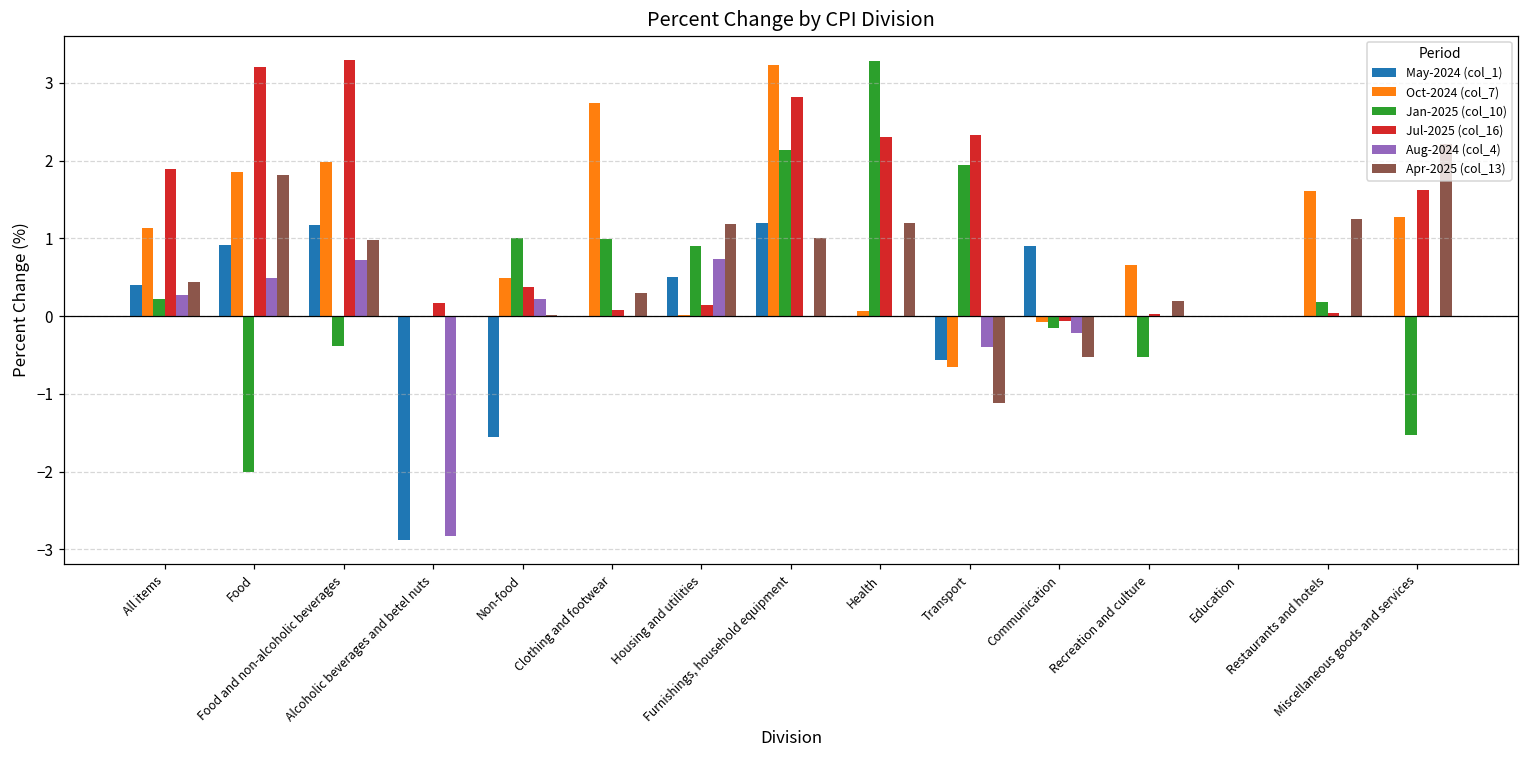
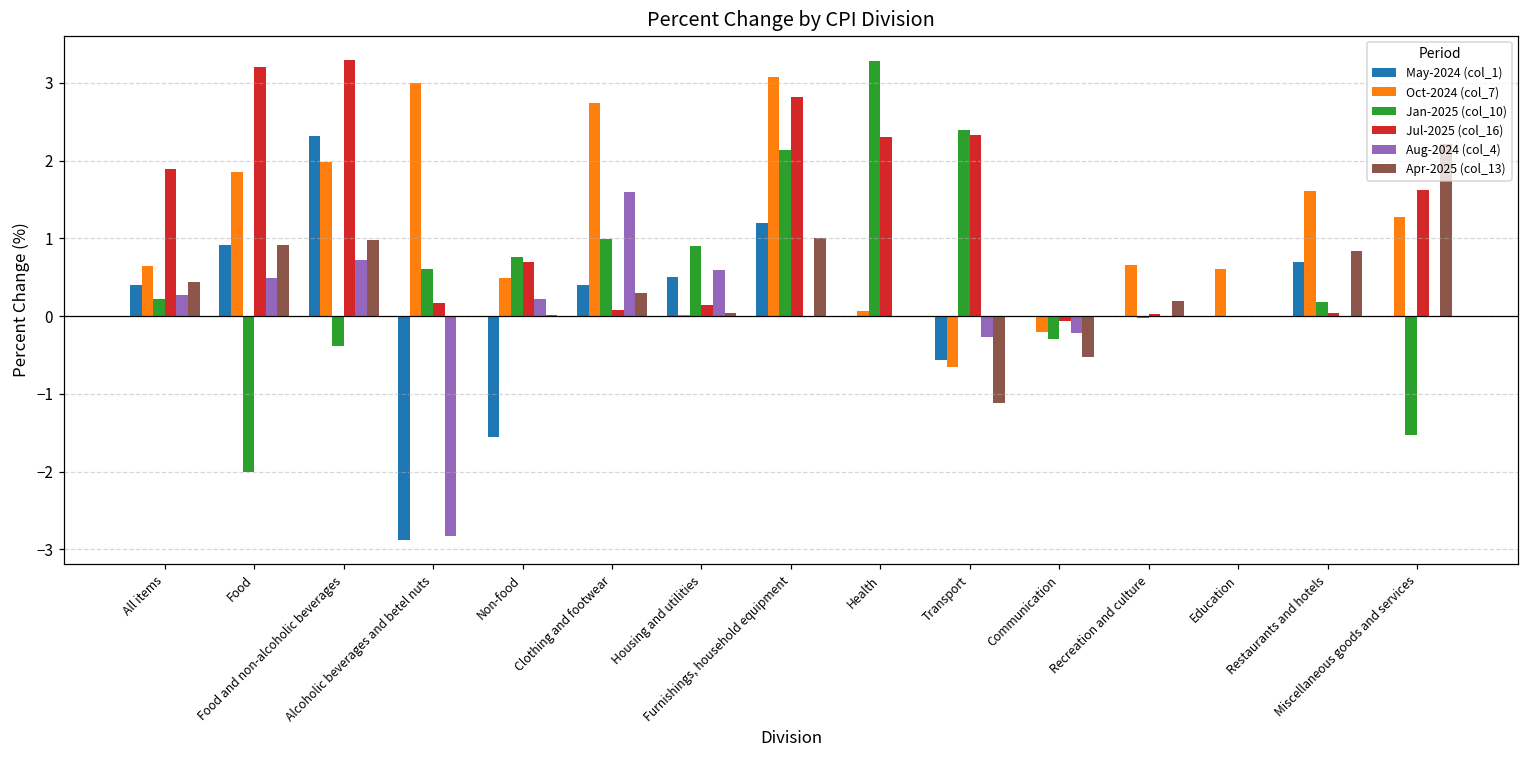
  {
    "May-2024 (col_1)": {
      "All items": 0.4,
      "Food": 0.9,
-     "Food and non-alcoholic beverages": 1.2,
+     "Food and non-alcoholic beverages": 2.3,
      "Alcoholic beverages and betel nuts": -2.9,
      "Non-food": -1.6,
-     "Clothing and footwear": 0.0,
+     "Clothing and footwear": 0.4,
      "Housing and utilities": 0.5,
      "Furnishings, household equipment": 1.2,
      "Health": 0.0,
      "Transport": -0.6,
-     "Communication": 0.9,
+     "Communication": 0.0,
      "Recreation and culture": 0.0,
      "Education": 0.0,
-     "Restaurants and hotels": 0.0,
+     "Restaurants and hotels": 0.7,
      "Miscellaneous goods and services": 0.0
    },
    "Oct-2024 (col_7)": {
-     "All items": 1.1,
+     "All items": 0.6,
      "Food": 1.9,
      "Food and non-alcoholic beverages": 2.0,
-     "Alcoholic beverages and betel nuts": 0,
+     "Alcoholic beverages and betel nuts": 3,
      "Non-food": 0.5,
      "Clothing and footwear": 2.7,
-     "Furnishings, household equipment": 3.2,
+     "Furnishings, household equipment": 3.1,
      "Health": 0.1,
      "Transport": -0.7,
-     "Communication": -0.1,
+     "Communication": -0.2,
      "Recreation and culture": 0.7,
-     "Education": 0.0,
+     "Education": 0.6,
      "Restaurants and hotels": 1.6,
      "Miscellaneous goods and services": 1.3
    },
    "Jan-2025 (col_10)": {
      "All items": 0.2,
      "Food": -2.0,
      "Food and non-alcoholic beverages": -0.4,
-     "Alcoholic beverages and betel nuts": 0.0,
-     "Non-food": 1.0,
+     "Alcoholic beverages and betel nuts": 0.6,
+     "Non-food": 0.8,
      "Clothing and footwear": 1.0,
      "Housing and utilities": 0.9,
      "Furnishings, household equipment": 2.1,
      "Health": 3.3,
-     "Transport": 1.9,
-     "Communication": -0.2,
-     "Recreation and culture": -0.5,
+     "Transport": 2.4,
+     "Communication": -0.3,
+     "Recreation and culture": 0.0,
      "Education": 0.0,
      "Restaurants and hotels": 0.2,
      "Miscellaneous goods and services": -1.5
    },
    "Jul-2025 (col_16)": {
      "All items": 1.9,
      "Food": 3.2,
      "Food and non-alcoholic beverages": 3.3,
      "Alcoholic beverages and betel nuts": 0.2,
-     "Non-food": 0.4,
+     "Non-food": 0.7,
      "Clothing and footwear": 0.1,
      "Housing and utilities": 0.1,
      "Furnishings, household equipment": 2.8,
      "Health": 2.3,
      "Transport": 2.3,
      "Communication": -0.1,
      "Education": 0.0,
      "Restaurants and hotels": 0.0,
      "Miscellaneous goods and services": 1.6
    },
    "Aug-2024 (col_4)": {
      "All items": 0.3,
      "Food": 0.5,
      "Food and non-alcoholic beverages": 0.7,
      "Alcoholic beverages and betel nuts": -2.8,
      "Non-food": 0.2,
-     "Clothing and footwear": 0.0,
-     "Housing and utilities": 0.7,
+     "Clothing and footwear": 1.6,
+     "Housing and utilities": 0.6,
      "Furnishings, household equipment": 0.0,
      "Health": 0.0,
-     "Transport": -0.4,
+     "Transport": -0.3,
      "Communication": -0.2,
      "Recreation and culture": 0.0,
      "Education": 0.0,
      "Restaurants and hotels": 0.0,
      "Miscellaneous goods and services": 0.0
    },
    "Apr-2025 (col_13)": {
      "All items": 0.4,
-     "Food": 1.8,
+     "Food": 0.9,
      "Food and non-alcoholic beverages": 1.0,
      "Alcoholic beverages and betel nuts": 0.0,
      "Clothing and footwear": 0.3,
-     "Housing and utilities": 1.2,
+     "Housing and utilities": 0.0,
      "Furnishings, household equipment": 1.0,
-     "Health": 1.2,
+     "Health": 0.0,
      "Transport": -1.1,
      "Communication": -0.5,
      "Recreation and culture": 0.2,
      "Education": 0.0,
-     "Restaurants and hotels": 1.3
+     "Restaurants and hotels": 0.8
    }
  }
